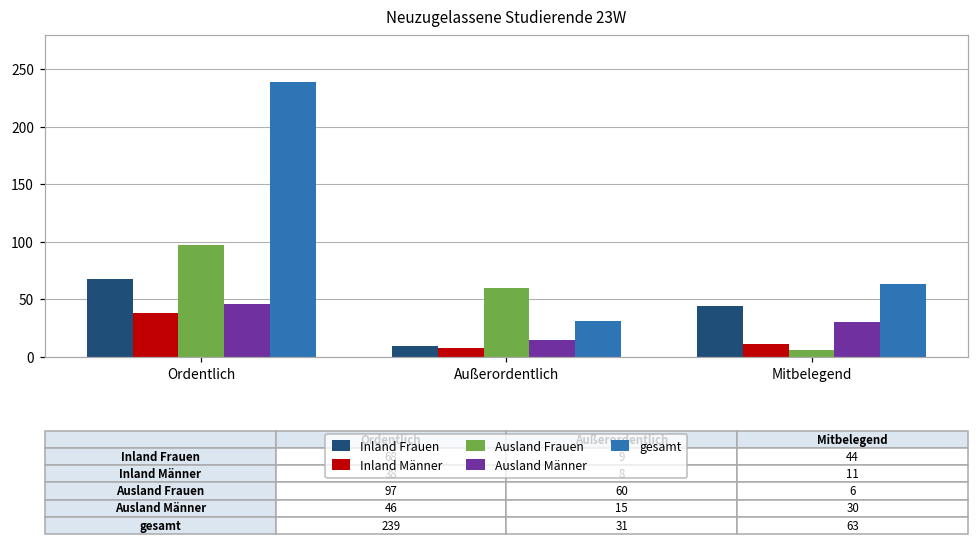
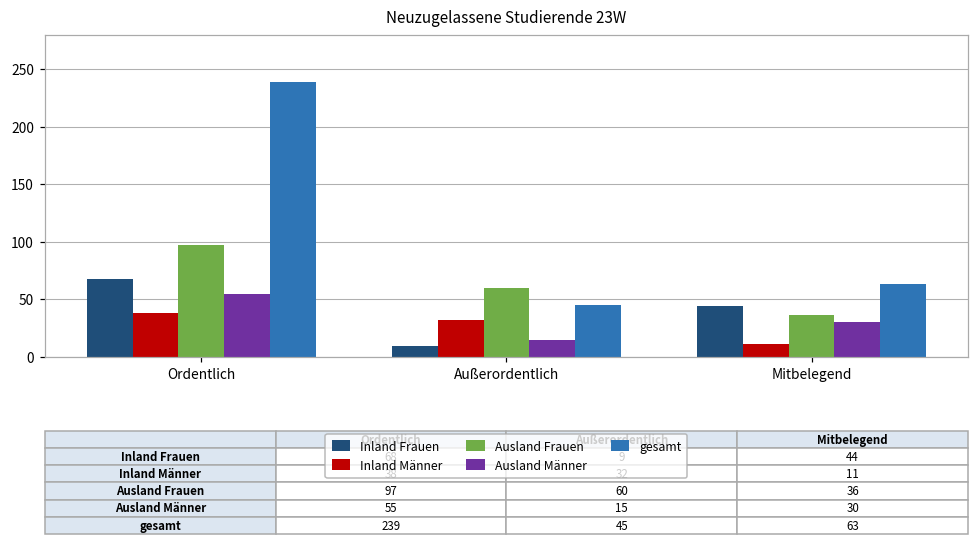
  {
    "Inland Frauen": {
      "Ordentlich": 68,
      "Außerordentlich": 9,
      "Mitbelegend": 44
    },
    "Inland Männer": {
      "Ordentlich": 38,
-     "Außerordentlich": 8,
+     "Außerordentlich": 32,
      "Mitbelegend": 11
    },
    "Ausland Frauen": {
-     "Mitbelegend": 6
+     "Mitbelegend": 36
    },
    "Ausland Männer": {
-     "Ordentlich": 46
+     "Ordentlich": 55
    },
    "gesamt": {
-     "Außerordentlich": 31
+     "Außerordentlich": 45
    }
  }
